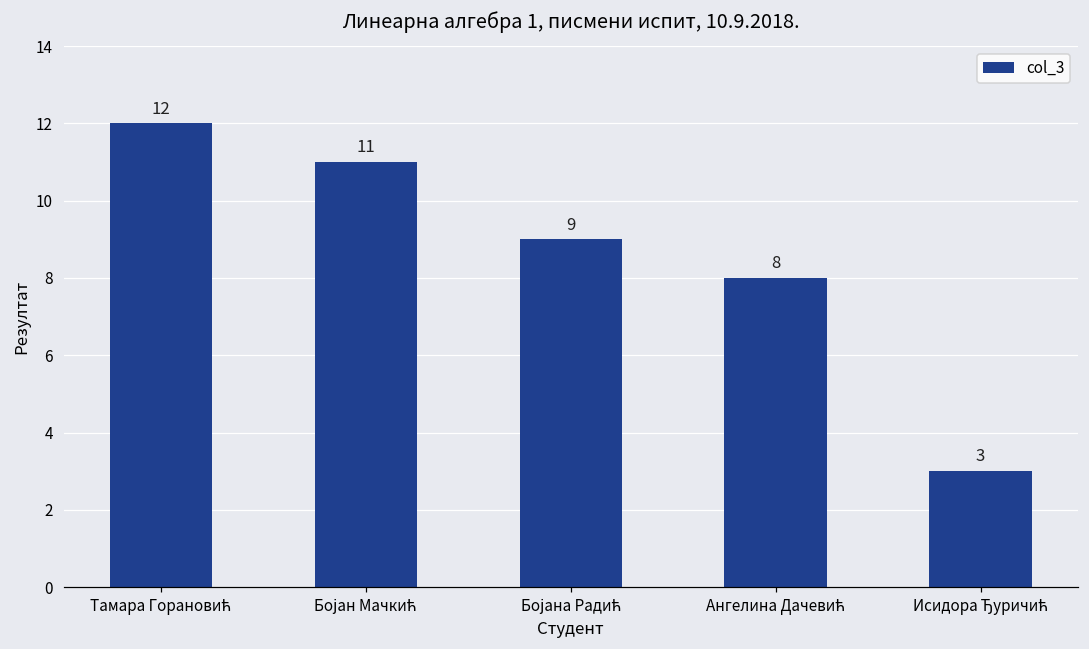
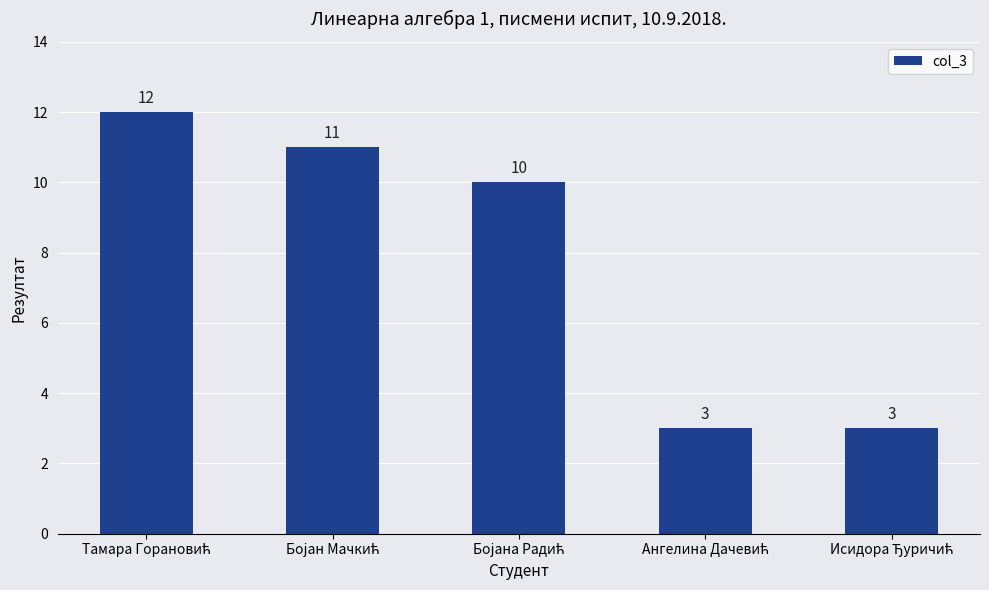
  {
    "Тамара Горановић": 12,
    "Бојан Мачкић": 11,
-   "Бојана Радић": 9,
-   "Ангелина Дачевић": 8,
+   "Бојана Радић": 10,
+   "Ангелина Дачевић": 3,
    "Исидора Ђуричић": 3
  }
